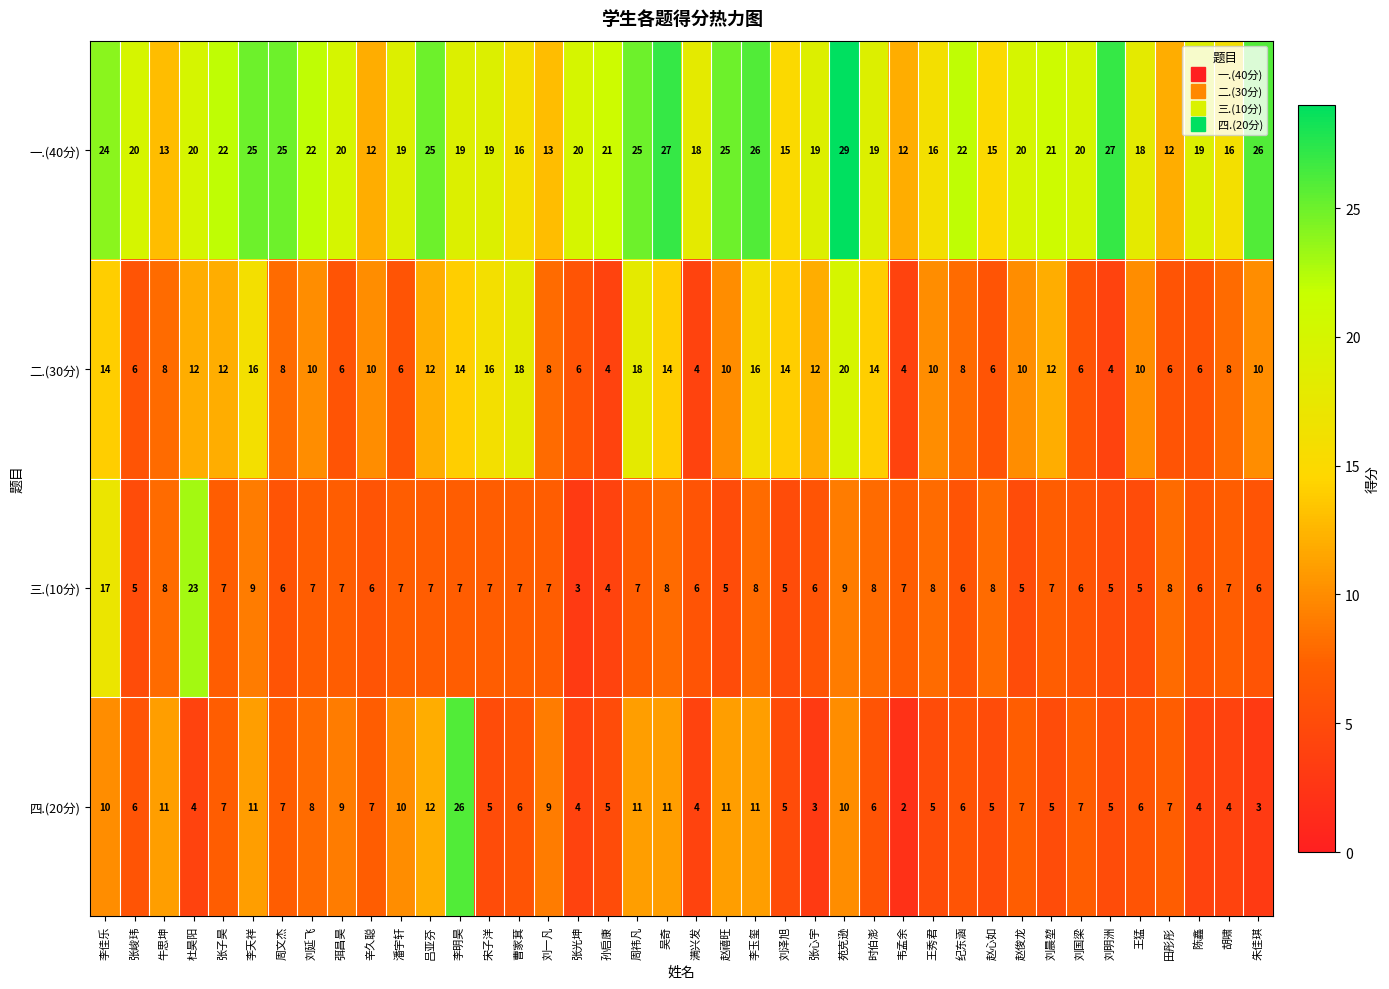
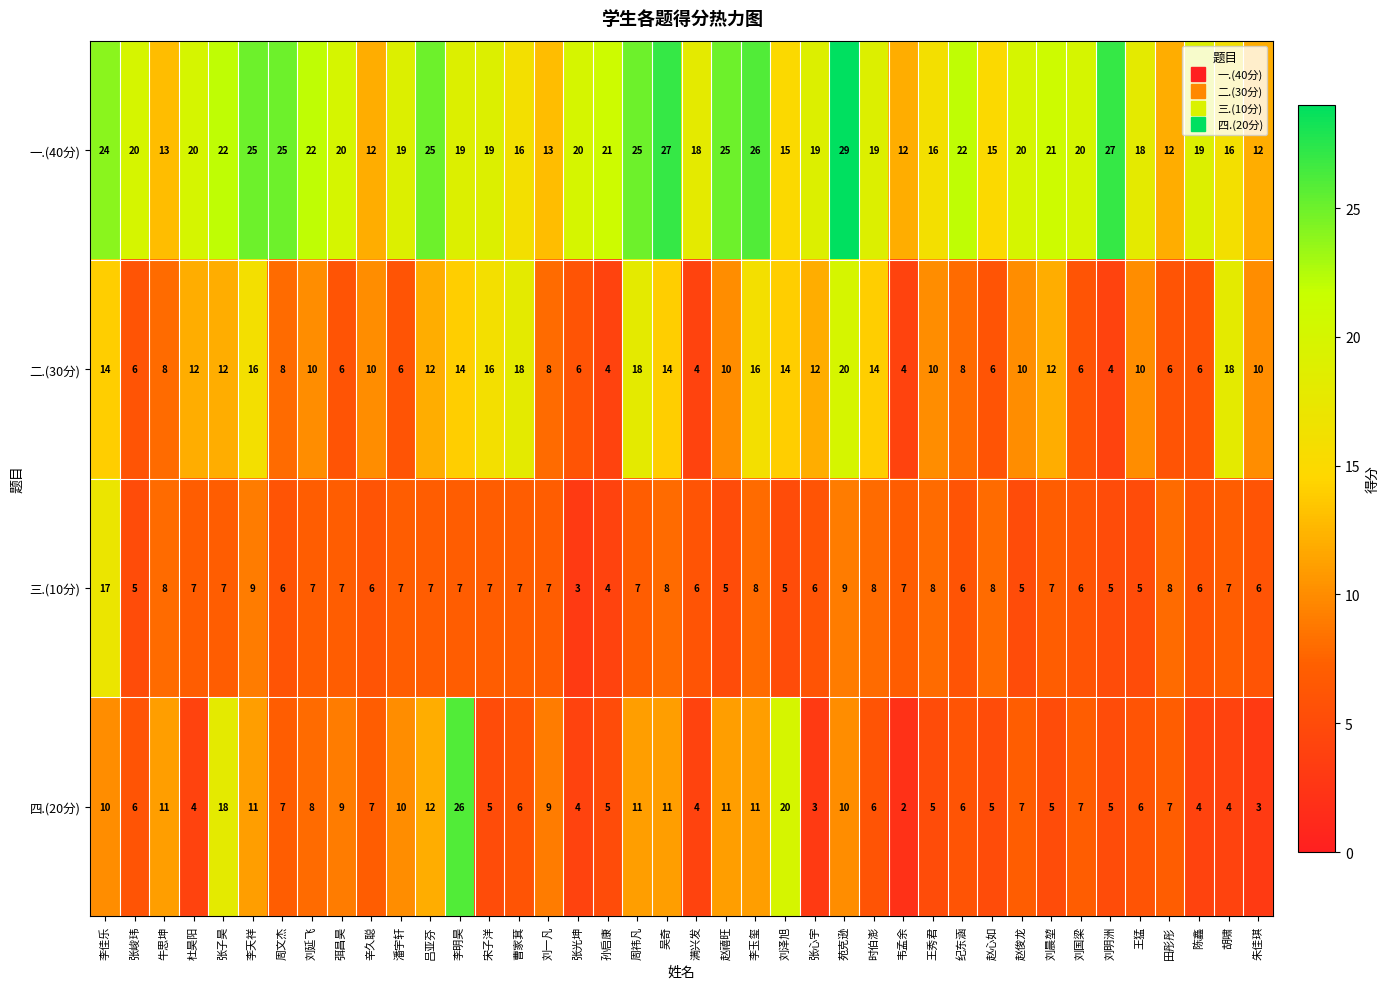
  {
    "一.(40分)": {
      "李佳乐": 24,
      "张峻玮": 20,
      "牛思坤": 13,
      "杜昊阳": 20,
      "张子昊": 22,
      "李天祥": 25,
      "周文杰": 25,
      "刘延飞": 22,
      "弭昌昊": 20,
      "辛久聪": 12,
      "潘宇轩": 19,
      "吕亚芬": 25,
      "李明昊": 19,
      "宋子洋": 19,
      "曹家萁": 16,
      "刘一凡": 13,
      "张光坤": 20,
      "孙启康": 21,
      "周祎凡": 25,
      "吴奇": 27,
      "满兴发": 18,
      "赵禧旺": 25,
      "李玉玺": 26,
      "刘泽旭": 15,
      "张心宇": 19,
      "苑克逊": 29,
      "时伯澎": 19,
      "韦孟余": 12,
      "王秀君": 16,
      "纪东涵": 22,
      "赵心如": 15,
      "赵俊龙": 20,
      "刘晨堃": 21,
      "刘国梁": 20,
      "刘明洲": 27,
      "王猛": 18,
      "田彤彤": 12,
      "陈鑫": 19,
      "胡啸": 16,
-     "朱佳琪": 26
+     "朱佳琪": 12
    },
    "二.(30分)": {
      "李佳乐": 14,
      "张峻玮": 6,
      "牛思坤": 8,
      "杜昊阳": 12,
      "张子昊": 12,
      "李天祥": 16,
      "周文杰": 8,
      "刘延飞": 10,
      "弭昌昊": 6,
      "辛久聪": 10,
      "潘宇轩": 6,
      "吕亚芬": 12,
      "李明昊": 14,
      "宋子洋": 16,
      "曹家萁": 18,
      "刘一凡": 8,
      "张光坤": 6,
      "孙启康": 4,
      "周祎凡": 18,
      "吴奇": 14,
      "满兴发": 4,
      "赵禧旺": 10,
      "李玉玺": 16,
      "刘泽旭": 14,
      "张心宇": 12,
      "苑克逊": 20,
      "时伯澎": 14,
      "韦孟余": 4,
      "王秀君": 10,
      "纪东涵": 8,
      "赵心如": 6,
      "赵俊龙": 10,
      "刘晨堃": 12,
      "刘国梁": 6,
      "刘明洲": 4,
      "王猛": 10,
      "田彤彤": 6,
      "陈鑫": 6,
-     "胡啸": 8,
+     "胡啸": 18,
      "朱佳琪": 10
    },
    "三.(10分)": {
      "李佳乐": 17,
      "张峻玮": 5,
      "牛思坤": 8,
-     "杜昊阳": 23,
+     "杜昊阳": 7,
      "张子昊": 7,
      "李天祥": 9,
      "周文杰": 6,
      "刘延飞": 7,
      "弭昌昊": 7,
      "辛久聪": 6,
      "潘宇轩": 7,
      "吕亚芬": 7,
      "李明昊": 7,
      "宋子洋": 7,
      "曹家萁": 7,
      "刘一凡": 7,
      "张光坤": 3,
      "孙启康": 4,
      "周祎凡": 7,
      "吴奇": 8,
      "满兴发": 6,
      "赵禧旺": 5,
      "李玉玺": 8,
      "刘泽旭": 5,
      "张心宇": 6,
      "苑克逊": 9,
      "时伯澎": 8,
      "韦孟余": 7,
      "王秀君": 8,
      "纪东涵": 6,
      "赵心如": 8,
      "赵俊龙": 5,
      "刘晨堃": 7,
      "刘国梁": 6,
      "刘明洲": 5,
      "王猛": 5,
      "田彤彤": 8,
      "陈鑫": 6,
      "胡啸": 7,
      "朱佳琪": 6
    },
    "四.(20分)": {
      "李佳乐": 10,
      "张峻玮": 6,
      "牛思坤": 11,
      "杜昊阳": 4,
-     "张子昊": 7,
+     "张子昊": 18,
      "李天祥": 11,
      "周文杰": 7,
      "刘延飞": 8,
      "弭昌昊": 9,
      "辛久聪": 7,
      "潘宇轩": 10,
      "吕亚芬": 12,
      "李明昊": 26,
      "宋子洋": 5,
      "曹家萁": 6,
      "刘一凡": 9,
      "张光坤": 4,
      "孙启康": 5,
      "周祎凡": 11,
      "吴奇": 11,
      "满兴发": 4,
      "赵禧旺": 11,
      "李玉玺": 11,
-     "刘泽旭": 5,
+     "刘泽旭": 20,
      "张心宇": 3,
      "苑克逊": 10,
      "时伯澎": 6,
      "韦孟余": 2,
      "王秀君": 5,
      "纪东涵": 6,
      "赵心如": 5,
      "赵俊龙": 7,
      "刘晨堃": 5,
      "刘国梁": 7,
      "刘明洲": 5,
      "王猛": 6,
      "田彤彤": 7,
      "陈鑫": 4,
      "胡啸": 4,
      "朱佳琪": 3
    }
  }
